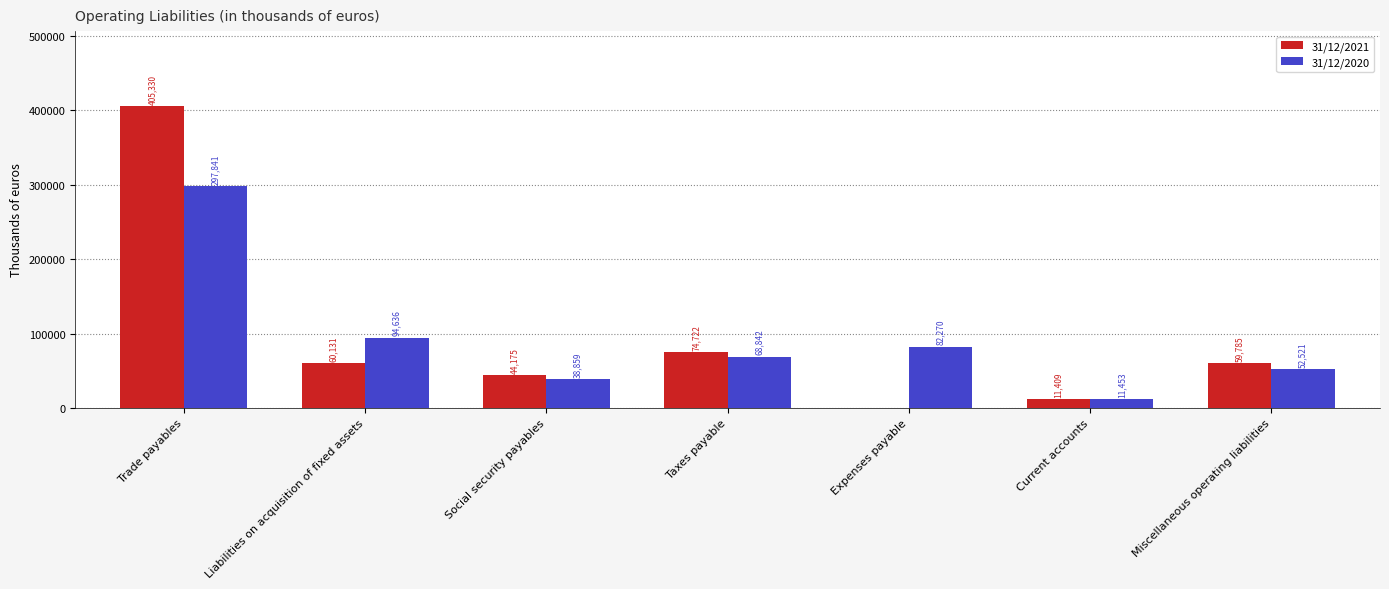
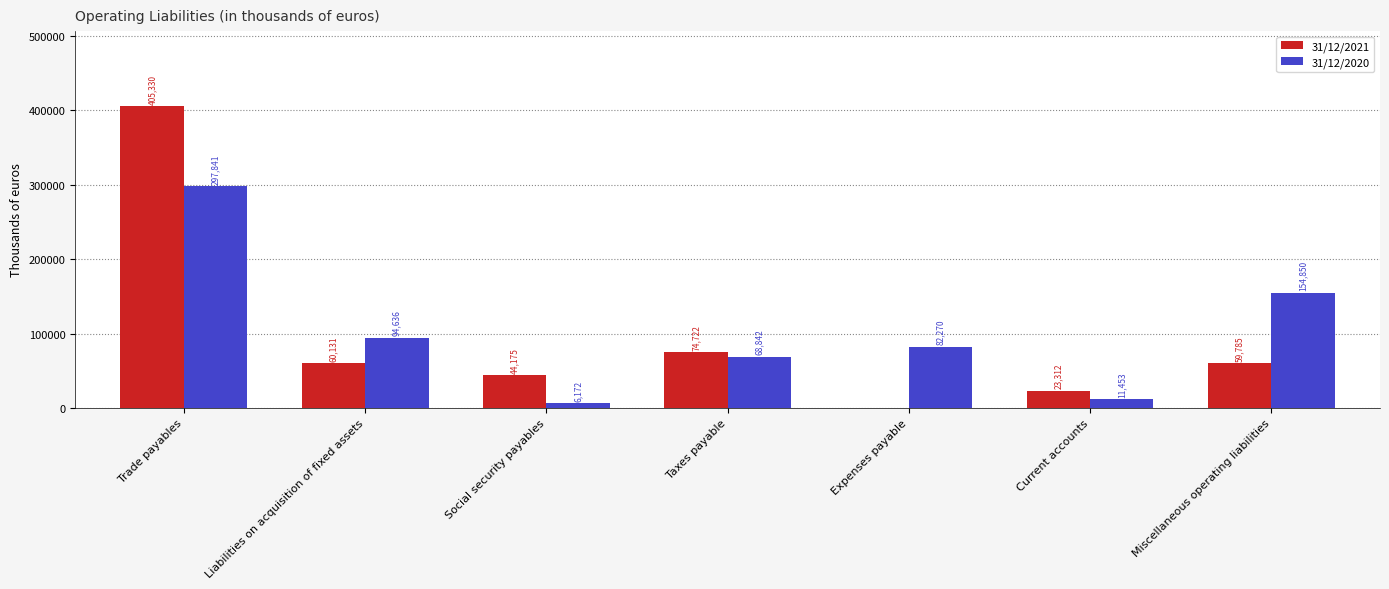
  {
    "31/12/2021": {
      "Trade payables": "405,330",
      "Liabilities on acquisition of fixed assets": "60,131",
      "Social security payables": "44,175",
      "Taxes payable": "74,722",
-     "Current accounts": "11,409",
+     "Current accounts": "23,312",
      "Miscellaneous operating liabilities": "59,785"
    },
    "31/12/2020": {
      "Trade payables": "297,841",
      "Liabilities on acquisition of fixed assets": "94,636",
-     "Social security payables": "38,859",
+     "Social security payables": "6,172",
      "Taxes payable": "68,842",
      "Expenses payable": "82,270",
      "Current accounts": "11,453",
-     "Miscellaneous operating liabilities": "52,521"
+     "Miscellaneous operating liabilities": "154,850"
    }
  }
